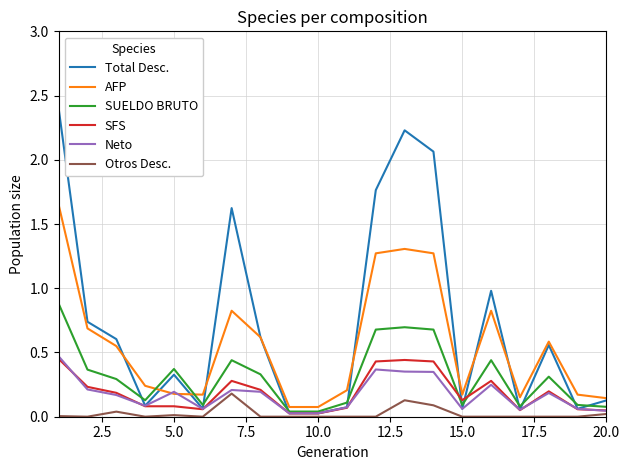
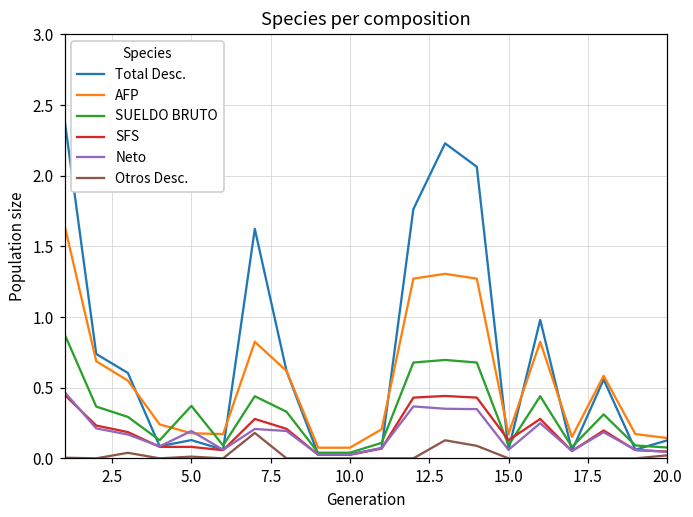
  {
    "Total Desc.": {
-     "5.0": 0.33
+     "5.0": 0.13
    },
    "AFP": {
      "10.0": 0.08,
      "15.0": 0.17
    },
    "SUELDO BRUTO": {
      "5.0": 0.37,
      "15.0": 0.09,
      "20.0": 0.08
    },
    "SFS": {
      "5.0": 0.08,
      "15.0": 0.13
    },
    "Otros Desc.": {
      "5.0": 0.01,
      "10.0": 0.00,
      "15.0": 0.00,
      "20.0": 0.02
    }
  }
